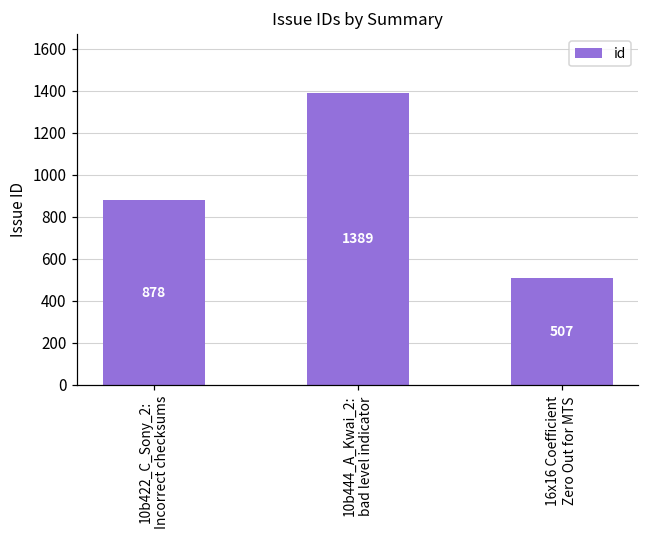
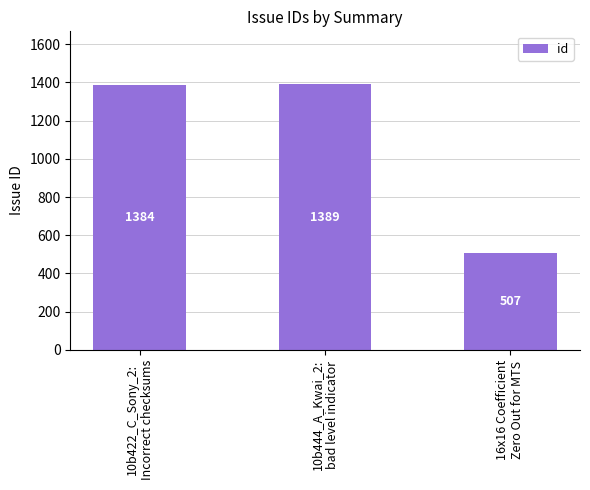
  {
-   "10b422_C_Sony_2: Incorrect checksums": 878,
+   "10b422_C_Sony_2: Incorrect checksums": 1384,
    "10b444_A_Kwai_2: bad level indicator": 1389,
    "16x16 Coefficient Zero Out for MTS": 507
  }
